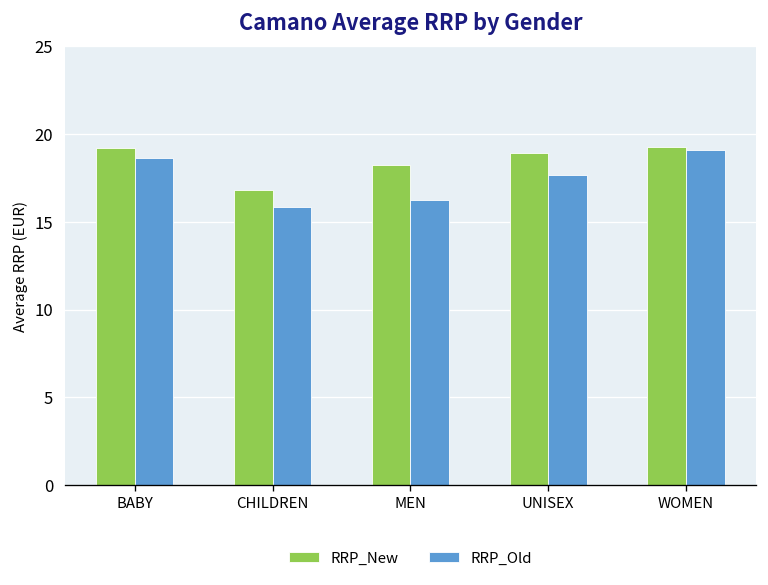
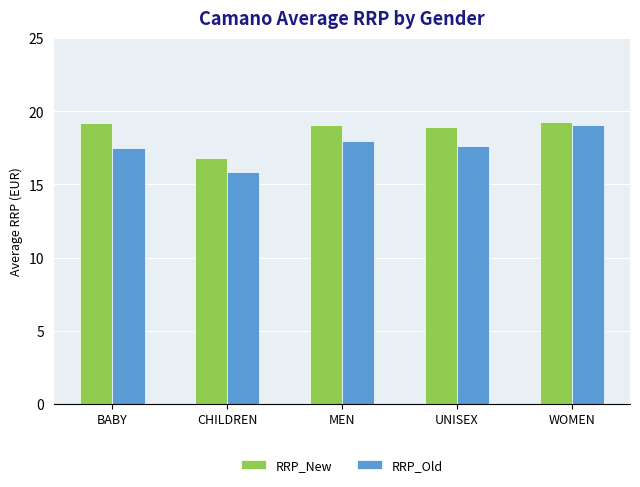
  {
    "RRP_New": {
      "BABY": 19.2,
      "CHILDREN": 16.8,
-     "MEN": 18.2,
+     "MEN": 19.1,
      "UNISEX": 19.0,
      "WOMEN": 19.3
    },
    "RRP_Old": {
-     "BABY": 18.6,
+     "BABY": 17.5,
      "CHILDREN": 15.9,
-     "MEN": 16.2,
+     "MEN": 18.0,
      "UNISEX": 17.7,
      "WOMEN": 19.1
    }
  }
